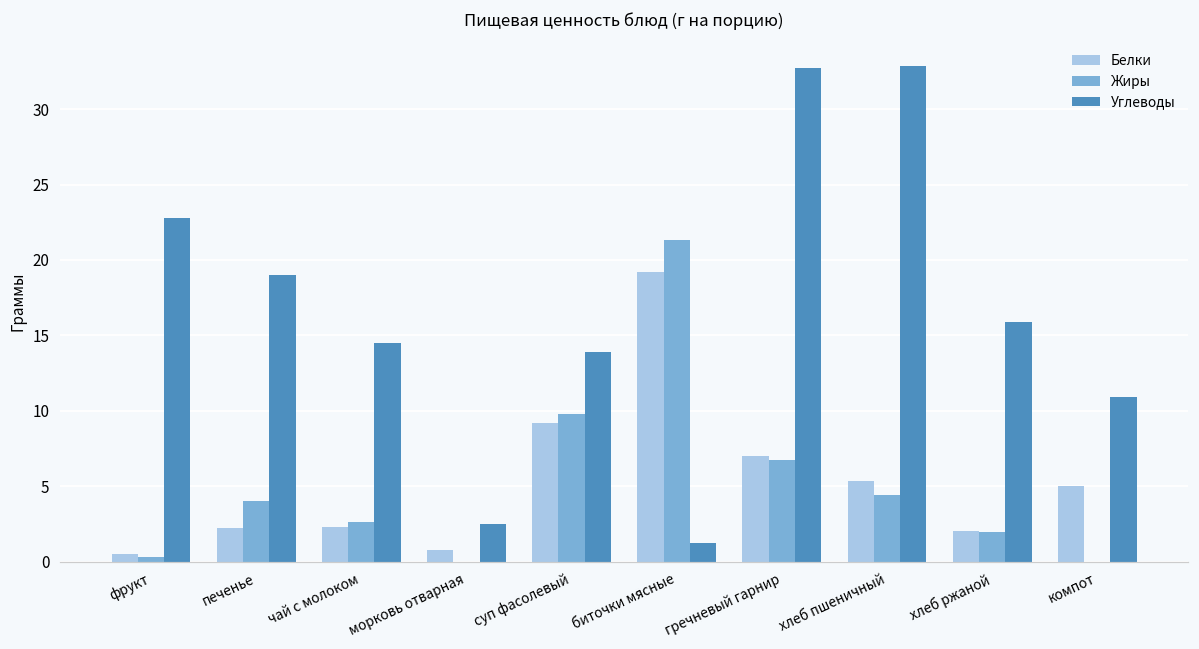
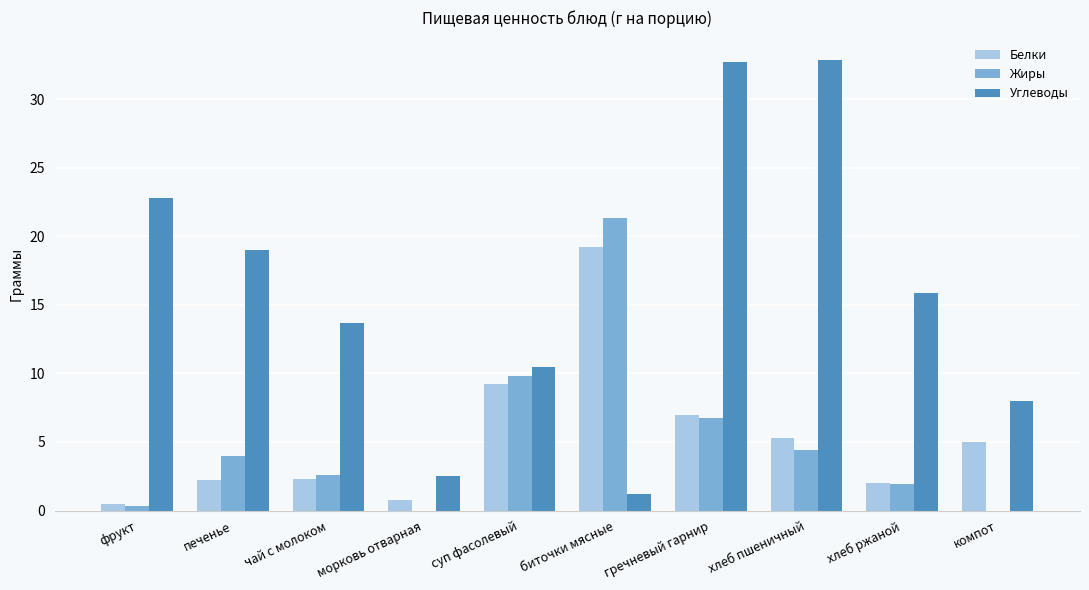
  {
    "Углеводы": {
      "фрукт": 22.8,
      "печенье": 19.0,
-     "чай с молоком": 14.5,
+     "чай с молоком": 13.7,
      "морковь отварная": 2.5,
-     "суп фасолевый": 13.9,
+     "суп фасолевый": 10.5,
      "биточки мясные": 1.2,
      "гречневый гарнир": 32.7,
      "хлеб пшеничный": 32.9,
      "хлеб ржаной": 15.9,
-     "компот": 10.9
+     "компот": 8.0
    }
  }
